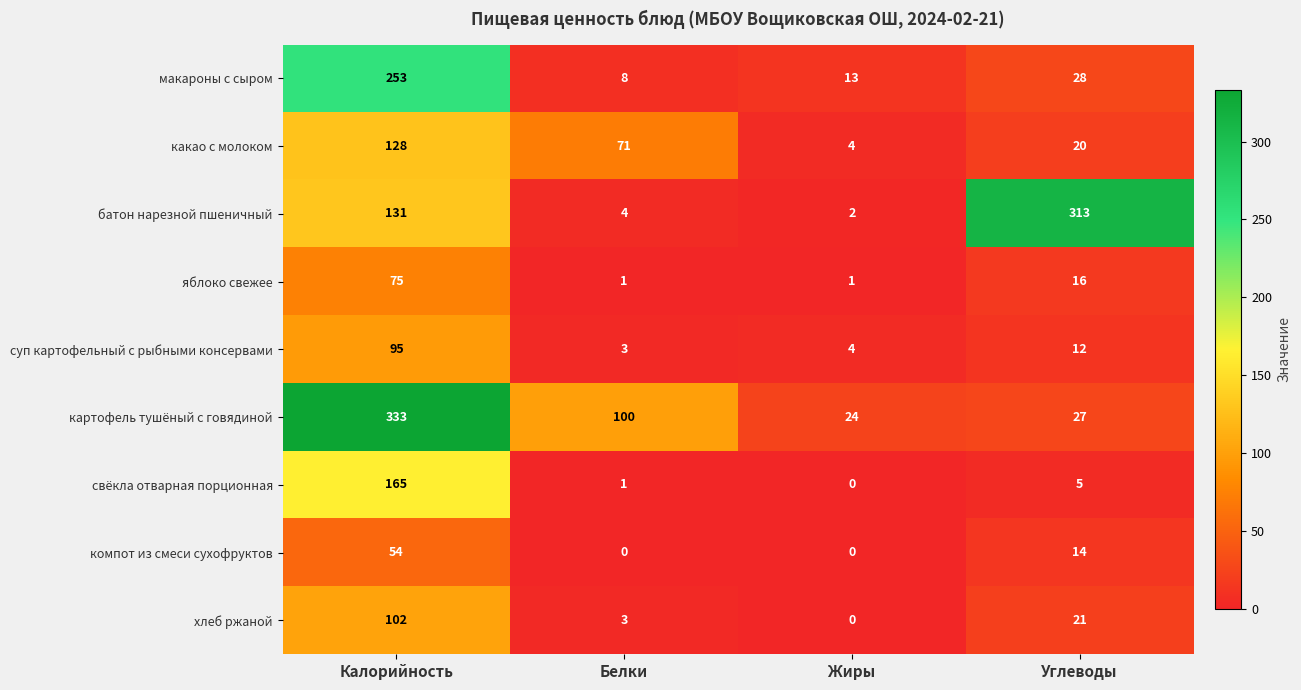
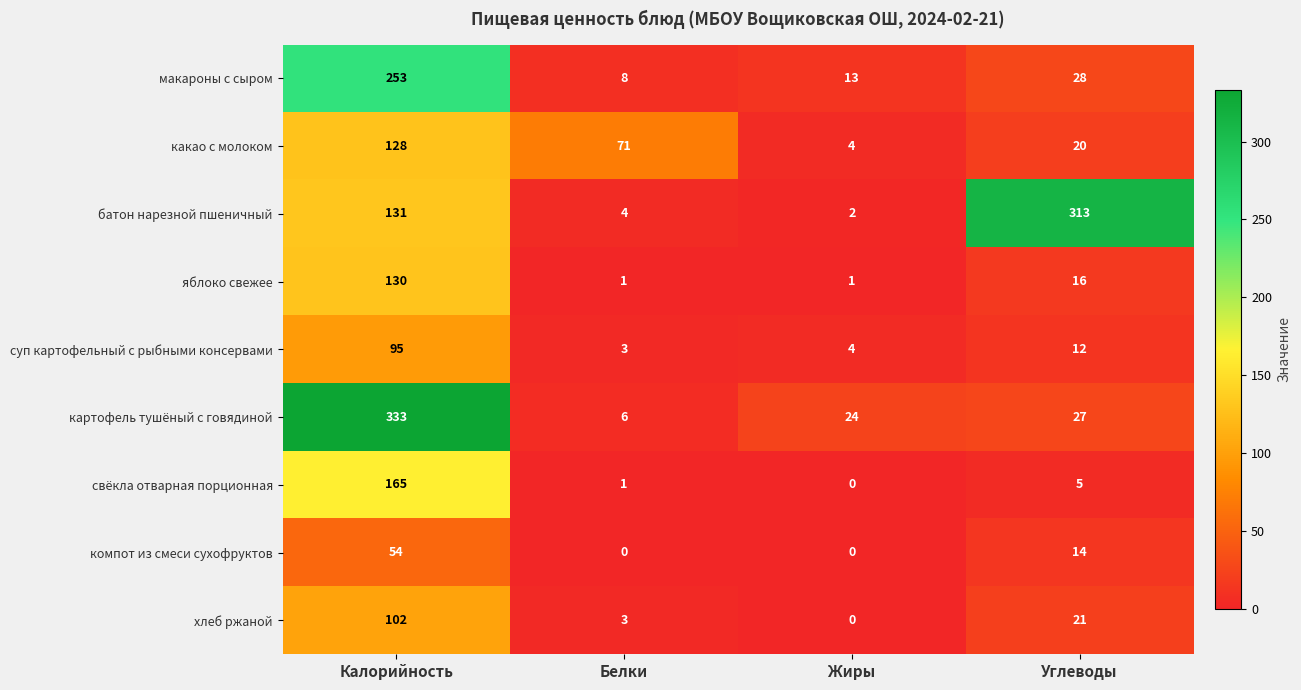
  {
    "макароны с сыром": {
      "Калорийность": 253,
      "Белки": 8,
      "Жиры": 13,
      "Углеводы": 28
    },
    "какао с молоком": {
      "Калорийность": 128,
      "Белки": 71,
      "Жиры": 4,
      "Углеводы": 20
    },
    "батон нарезной пшеничный": {
      "Калорийность": 131,
      "Белки": 4,
      "Жиры": 2,
      "Углеводы": 313
    },
    "яблоко свежее": {
-     "Калорийность": 75,
+     "Калорийность": 130,
      "Белки": 1,
      "Жиры": 1,
      "Углеводы": 16
    },
    "суп картофельный с рыбными консервами": {
      "Калорийность": 95,
      "Белки": 3,
      "Жиры": 4,
      "Углеводы": 12
    },
    "картофель тушёный с говядиной": {
      "Калорийность": 333,
-     "Белки": 100,
+     "Белки": 6,
      "Жиры": 24,
      "Углеводы": 27
    },
    "свёкла отварная порционная": {
      "Калорийность": 165,
      "Белки": 1,
      "Жиры": 0,
      "Углеводы": 5
    },
    "компот из смеси сухофруктов": {
      "Калорийность": 54,
      "Белки": 0,
      "Жиры": 0,
      "Углеводы": 14
    },
    "хлеб ржаной": {
      "Калорийность": 102,
      "Белки": 3,
      "Жиры": 0,
      "Углеводы": 21
    }
  }
